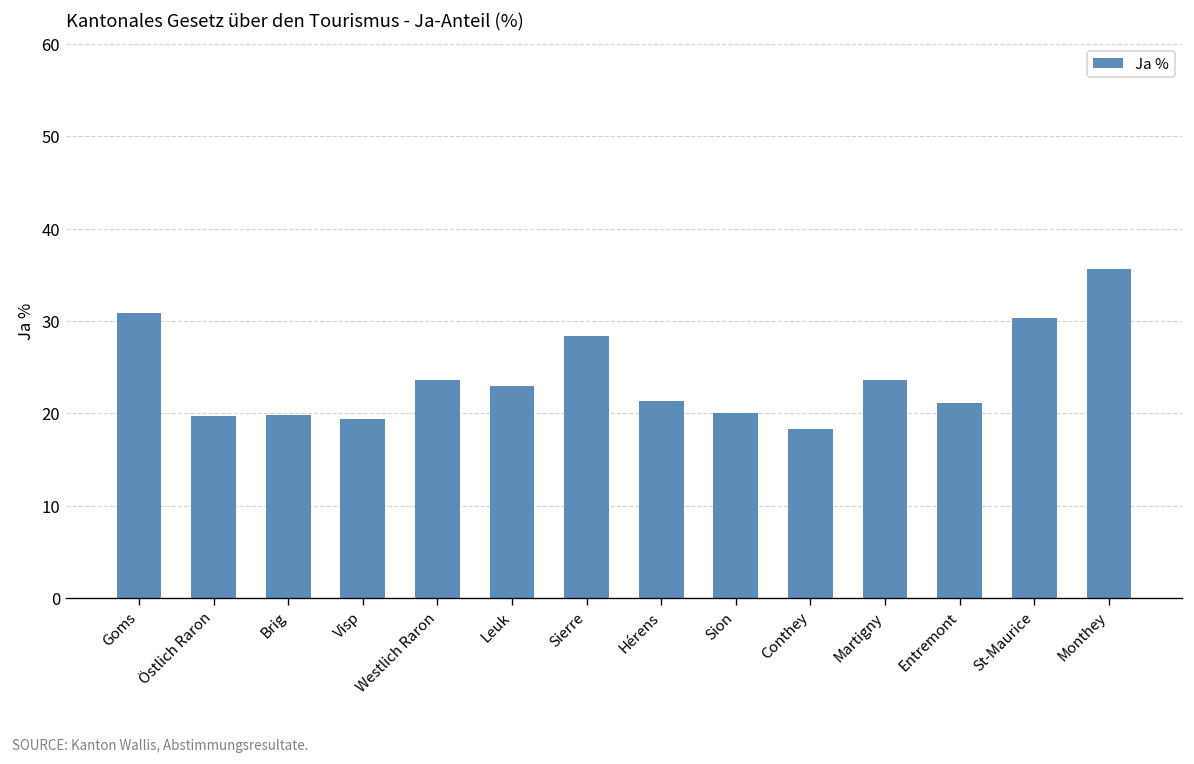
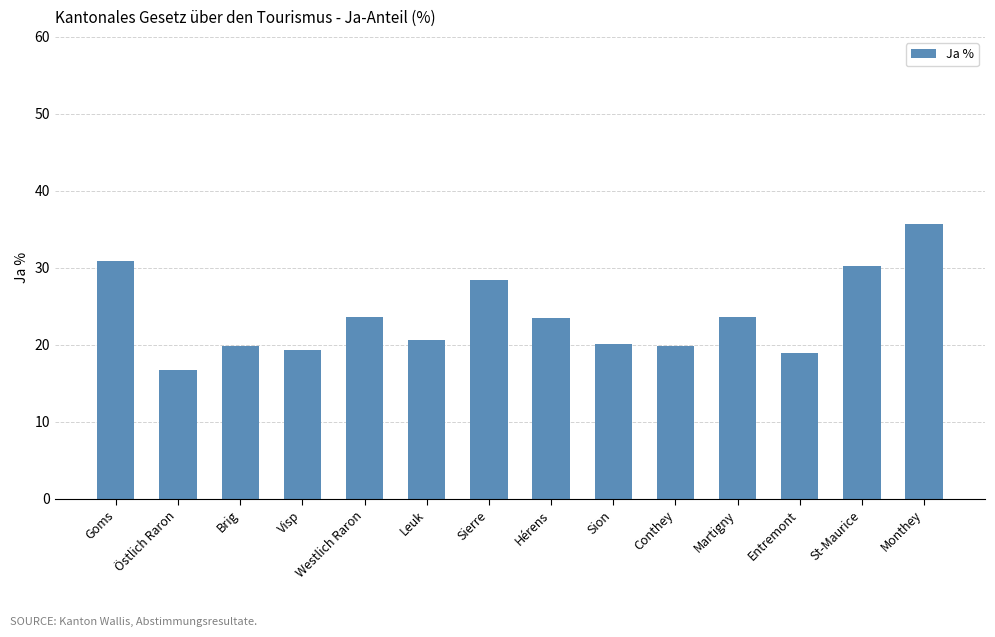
  {
    "Goms": 31,
-   "Östlich Raron": 20,
+   "Östlich Raron": 17,
    "Brig": 20,
    "Visp": 19,
    "Westlich Raron": 24,
-   "Leuk": 23,
+   "Leuk": 21,
    "Sierre": 28,
-   "Hérens": 21,
+   "Hérens": 23,
    "Sion": 20,
-   "Conthey": 18,
+   "Conthey": 20,
    "Martigny": 24,
-   "Entremont": 21,
+   "Entremont": 19,
    "St-Maurice": 30,
    "Monthey": 36
  }
